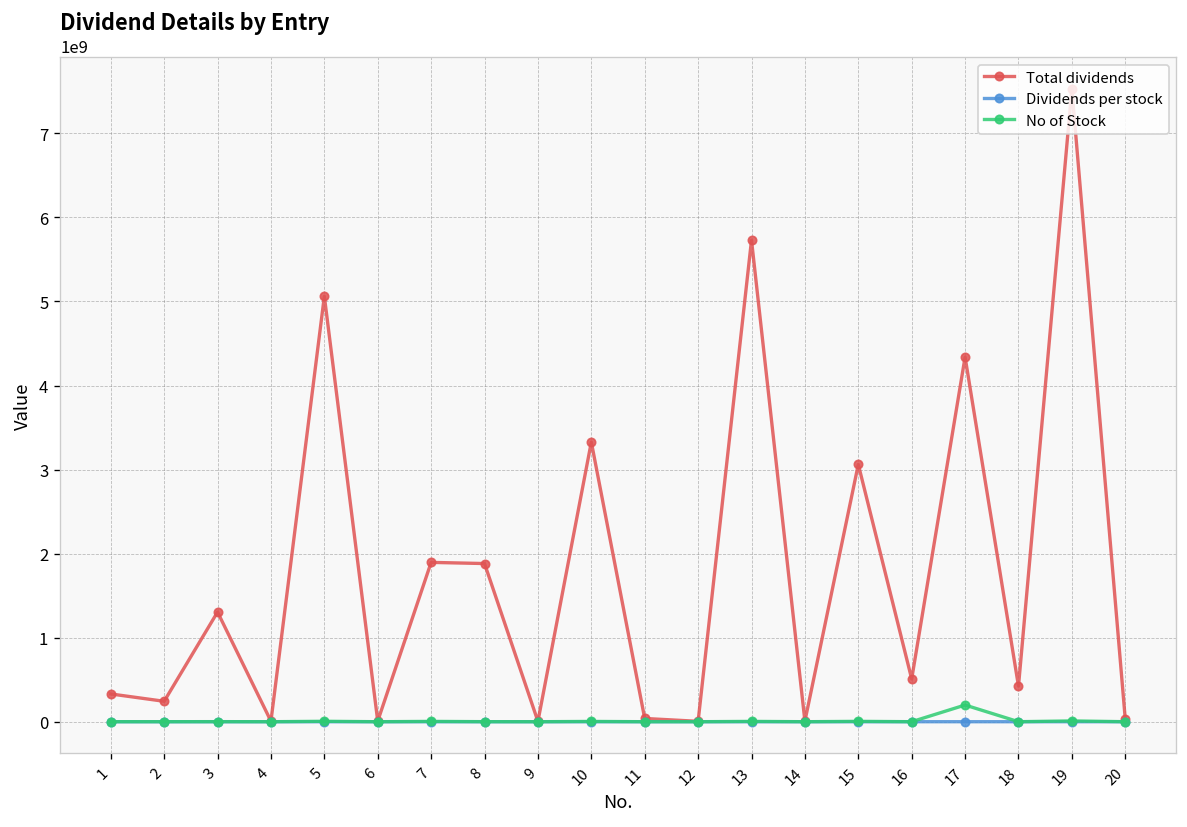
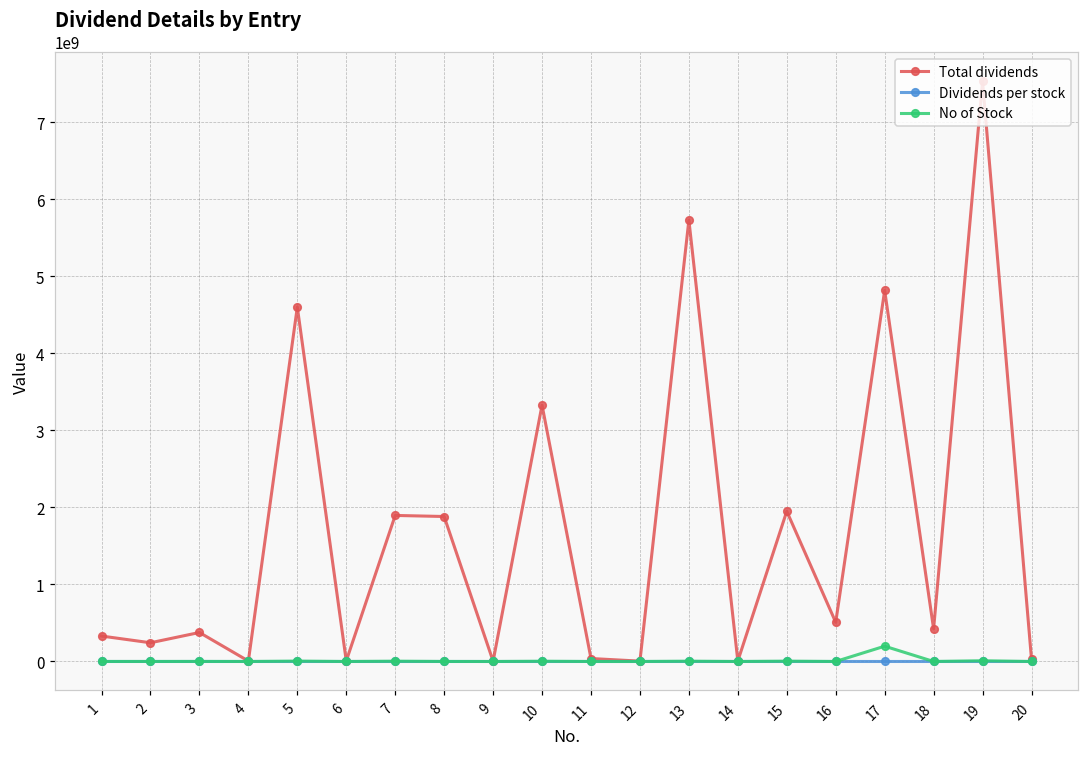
  {
    "Total dividends": {
      "1": 300000000,
      "2": 200000000,
-     "3": 1300000000,
-     "5": 5100000000,
+     "3": 400000000,
+     "5": 4600000000,
      "7": 1900000000,
      "8": 1900000000,
      "10": 3300000000,
      "11": 0,
      "13": 5700000000,
-     "15": 3100000000,
+     "15": 1900000000,
      "16": 500000000,
-     "17": 4300000000,
+     "17": 4800000000,
      "18": 400000000
    },
    "Dividends per stock": {
      "17": 0
    },
    "No of Stock": {
      "17": 200000000
    }
  }
